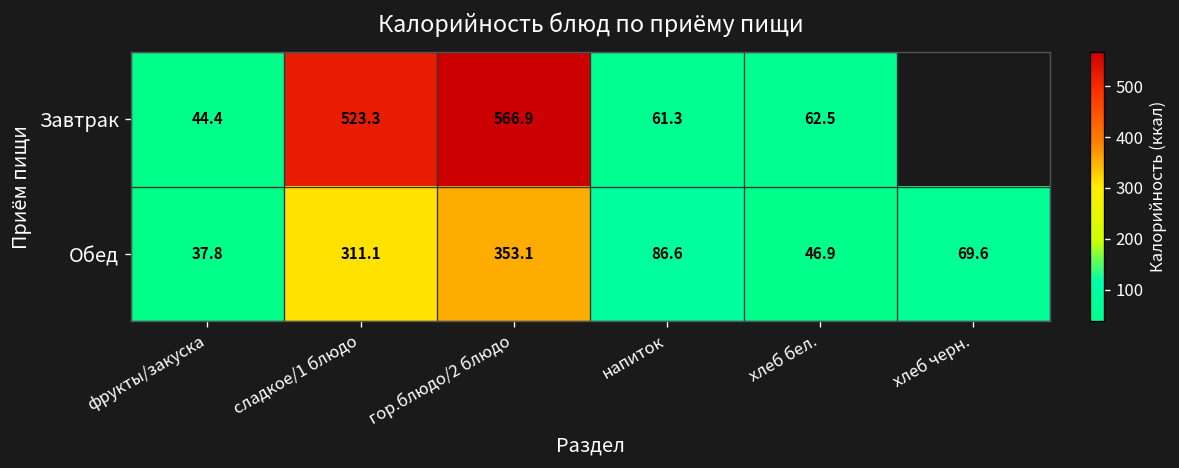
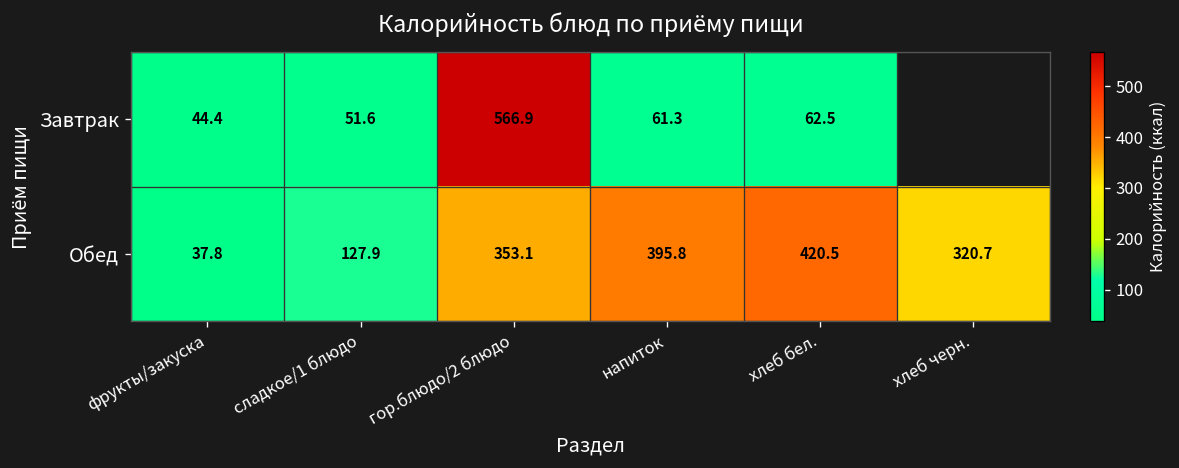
  {
    "Завтрак": {
      "фрукты/закуска": 44.4,
-     "сладкое/1 блюдо": 523.3,
+     "сладкое/1 блюдо": 51.6,
      "гор.блюдо/2 блюдо": 566.9,
      "напиток": 61.3,
      "хлеб бел.": 62.5
    },
    "Обед": {
      "фрукты/закуска": 37.8,
-     "сладкое/1 блюдо": 311.1,
+     "сладкое/1 блюдо": 127.9,
      "гор.блюдо/2 блюдо": 353.1,
-     "напиток": 86.6,
-     "хлеб бел.": 46.9,
-     "хлеб черн.": 69.6
+     "напиток": 395.8,
+     "хлеб бел.": 420.5,
+     "хлеб черн.": 320.7
    }
  }
